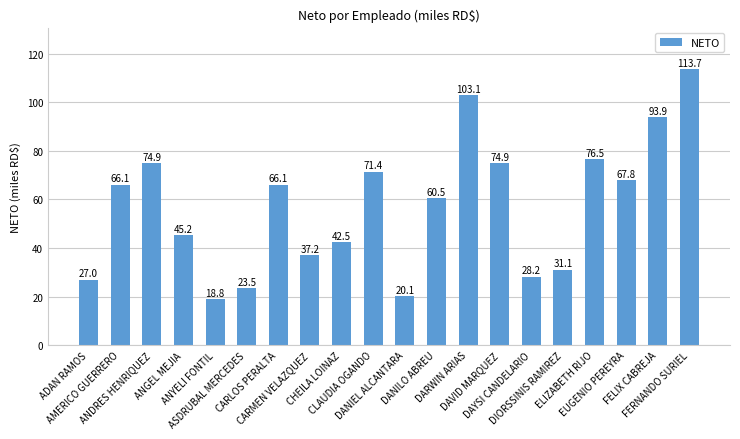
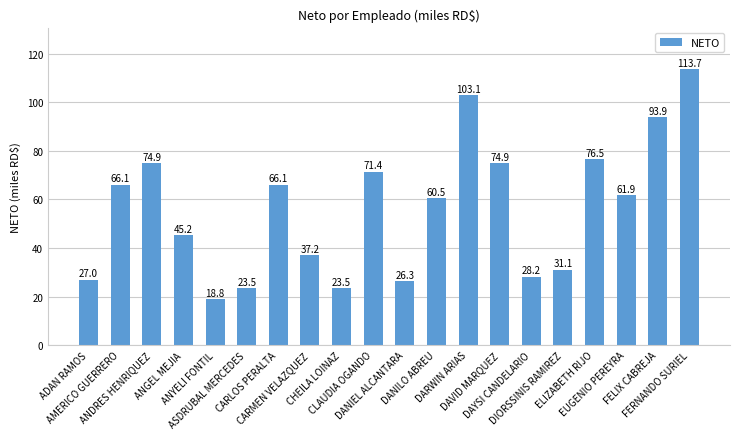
  {
    "ADAN RAMOS": 27.0,
    "AMERICO GUERRERO": 66.1,
    "ANDRES HENRIQUEZ": 74.9,
    "ANGEL MEJIA": 45.2,
    "ANYELI FONTIL": 18.8,
    "ASDRUBAL MERCEDES": 23.5,
    "CARLOS PERALTA": 66.1,
    "CARMEN VELAZQUEZ": 37.2,
-   "CHEILA LOINAZ": 42.5,
+   "CHEILA LOINAZ": 23.5,
    "CLAUDIA OGANDO": 71.4,
-   "DANIEL ALCANTARA": 20.1,
+   "DANIEL ALCANTARA": 26.3,
    "DANILO ABREU": 60.5,
    "DARWIN ARIAS": 103.1,
    "DAVID MARQUEZ": 74.9,
    "DAYSI CANDELARIO": 28.2,
    "DIORSSINIS RAMIREZ": 31.1,
    "ELIZABETH RIJO": 76.5,
-   "EUGENIO PEREYRA": 67.8,
+   "EUGENIO PEREYRA": 61.9,
    "FELIX CABREJA": 93.9,
    "FERNANDO SURIEL": 113.7
  }
